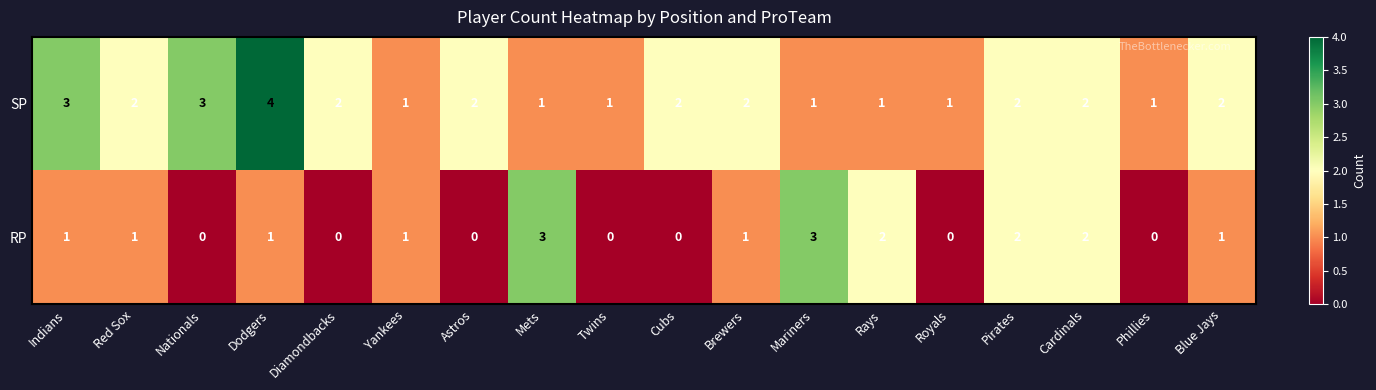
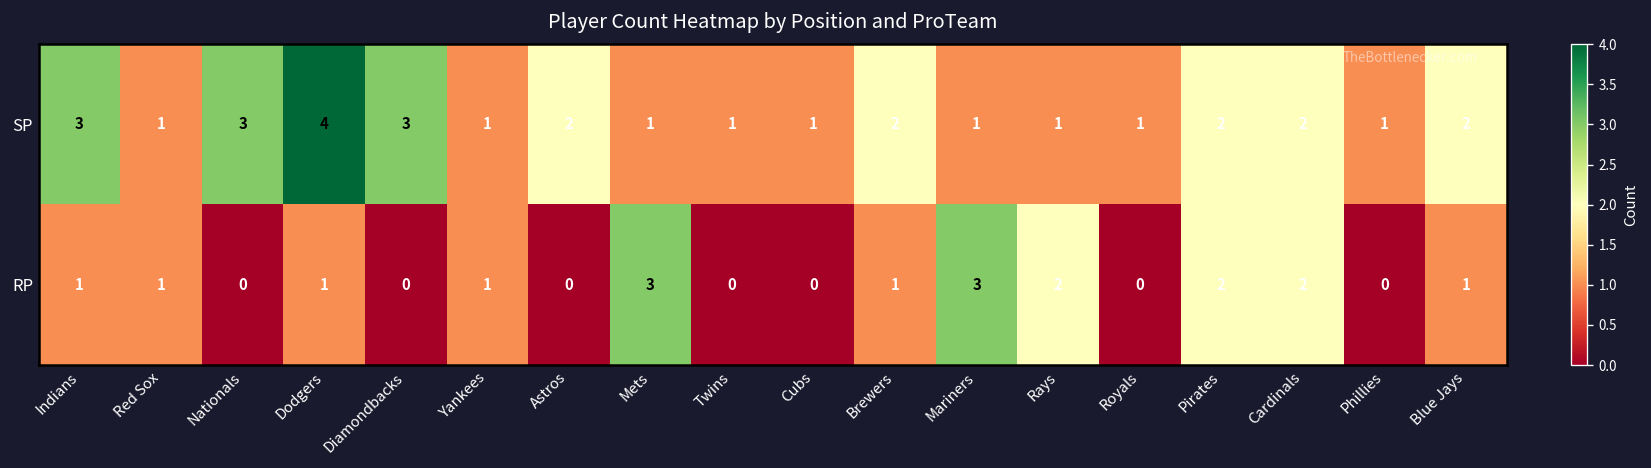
  {
    "SP": {
      "Indians": 3,
-     "Red Sox": 2,
+     "Red Sox": 1,
      "Nationals": 3,
      "Dodgers": 4,
-     "Diamondbacks": 2,
+     "Diamondbacks": 3,
      "Yankees": 1,
      "Astros": 2,
      "Mets": 1,
      "Twins": 1,
-     "Cubs": 2,
+     "Cubs": 1,
      "Brewers": 2,
      "Mariners": 1,
      "Rays": 1,
      "Royals": 1,
      "Pirates": 2,
      "Cardinals": 2,
      "Blue Jays": 2
    },
    "RP": {
      "Indians": 1,
      "Red Sox": 1,
      "Nationals": 0,
      "Dodgers": 1,
      "Diamondbacks": 0,
      "Yankees": 1,
      "Astros": 0,
      "Mets": 3,
      "Twins": 0,
      "Cubs": 0,
      "Brewers": 1,
      "Mariners": 3,
      "Rays": 2,
      "Royals": 0,
      "Pirates": 2,
      "Cardinals": 2,
      "Phillies": 0,
      "Blue Jays": 1
    }
  }
